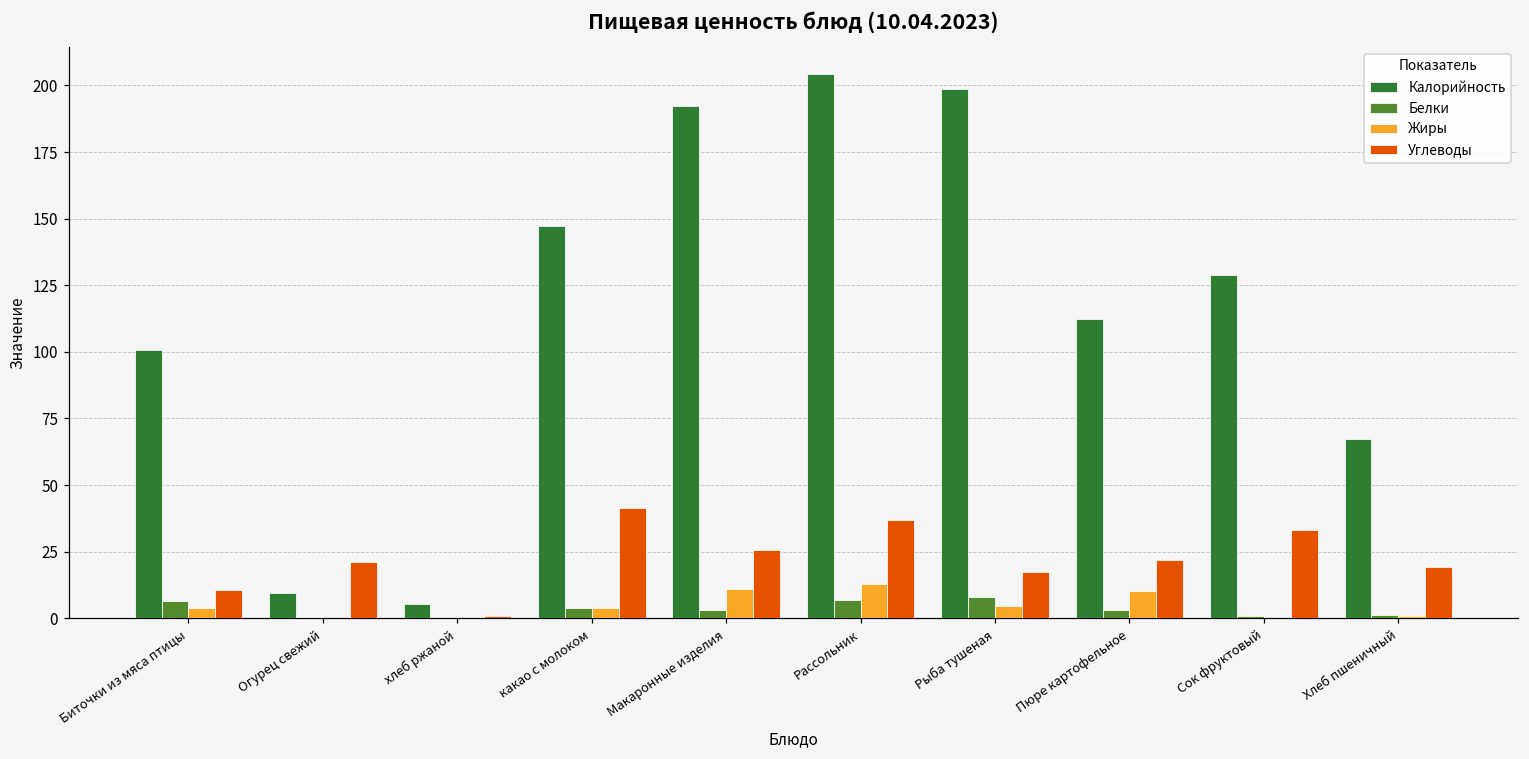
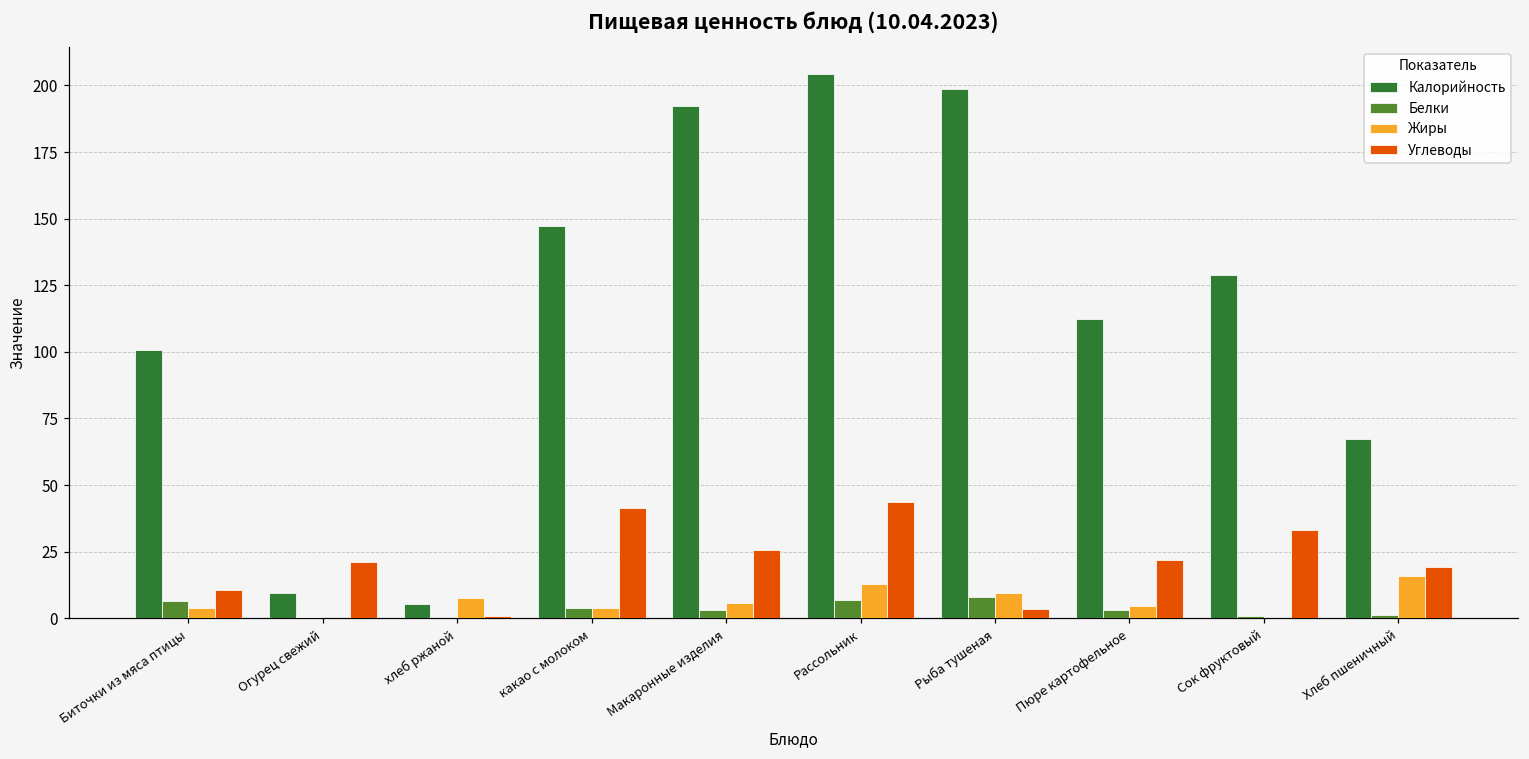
  {
    "Жиры": {
      "Биточки из мяса птицы": 4,
-     "хлеб ржаной": 0,
+     "хлеб ржаной": 7,
      "какао с молоком": 4,
-     "Макаронные изделия": 11,
+     "Макаронные изделия": 6,
      "Рассольник": 13,
-     "Рыба тушеная": 5,
-     "Пюре картофельное": 10,
+     "Рыба тушеная": 10,
+     "Пюре картофельное": 5,
      "Сок фруктовый": 0,
-     "Хлеб пшеничный": 1
+     "Хлеб пшеничный": 16
    },
    "Углеводы": {
      "Биточки из мяса птицы": 11,
      "Огурец свежий": 21,
      "какао с молоком": 42,
      "Макаронные изделия": 26,
-     "Рассольник": 37,
-     "Рыба тушеная": 17,
+     "Рассольник": 44,
+     "Рыба тушеная": 4,
      "Пюре картофельное": 22,
      "Сок фруктовый": 33,
      "Хлеб пшеничный": 19
    }
  }
